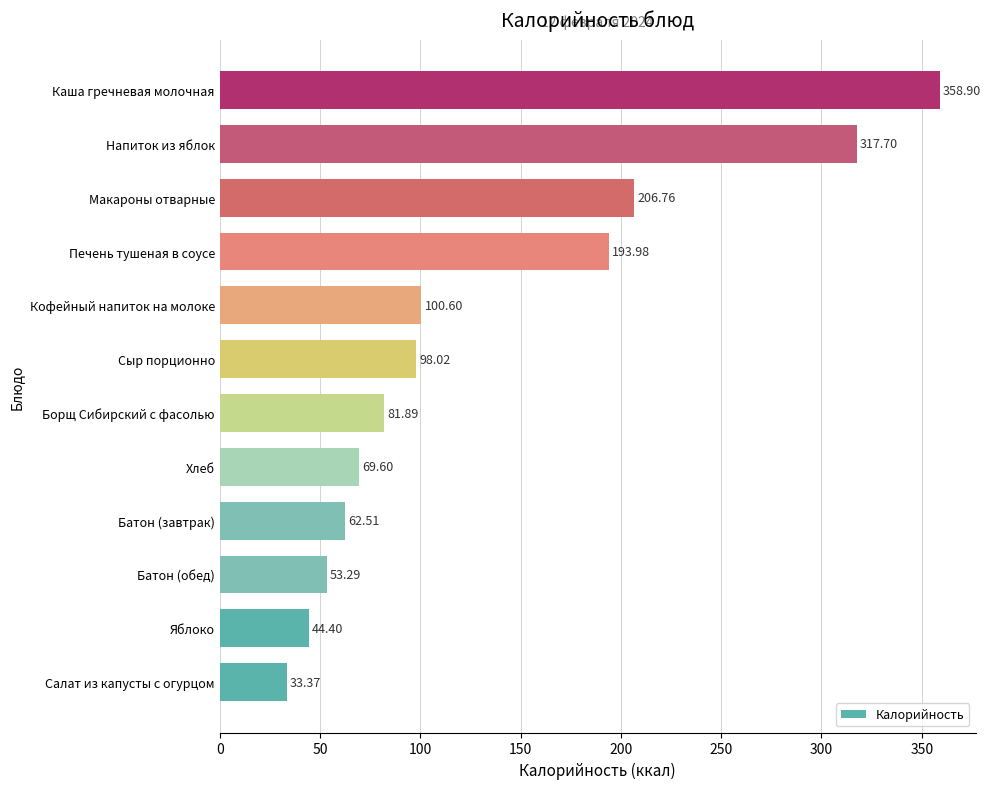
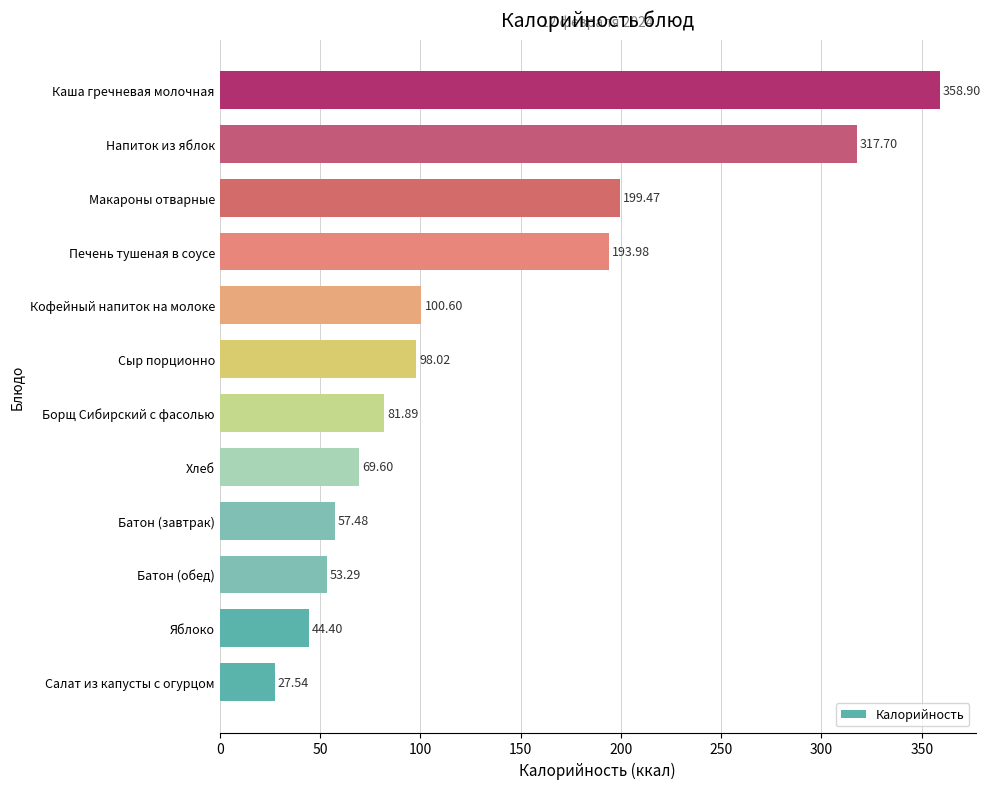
  {
    "Каша гречневая молочная": 358.90,
    "Напиток из яблок": 317.70,
-   "Макароны отварные": 206.76,
+   "Макароны отварные": 199.47,
    "Печень тушеная в соусе": 193.98,
    "Кофейный напиток на молоке": 100.60,
    "Сыр порционно": 98.02,
    "Борщ Сибирский с фасолью": 81.89,
    "Хлеб": 69.60,
-   "Батон (завтрак)": 62.51,
+   "Батон (завтрак)": 57.48,
    "Батон (обед)": 53.29,
    "Яблоко": 44.40,
-   "Салат из капусты с огурцом": 33.37
+   "Салат из капусты с огурцом": 27.54
  }
